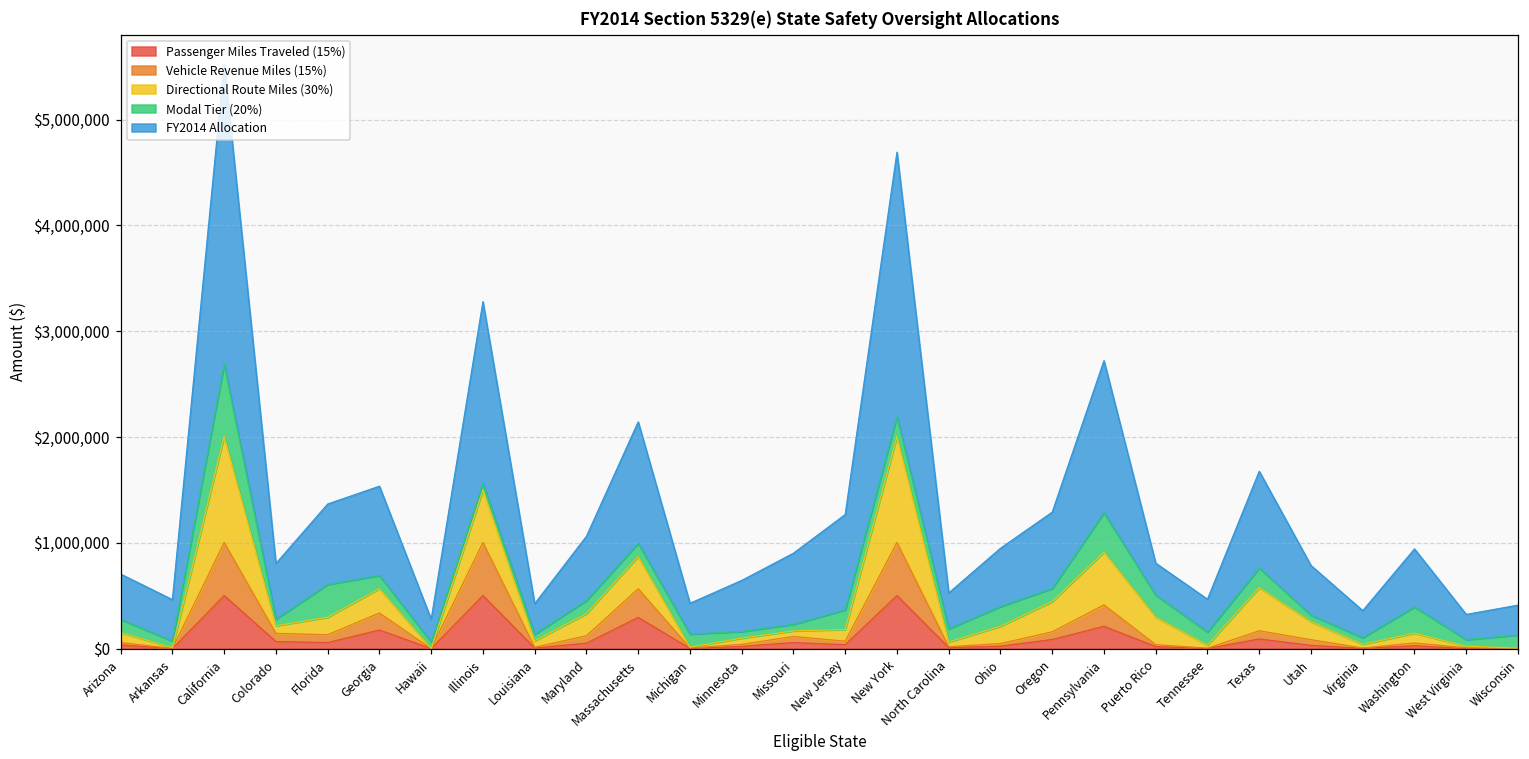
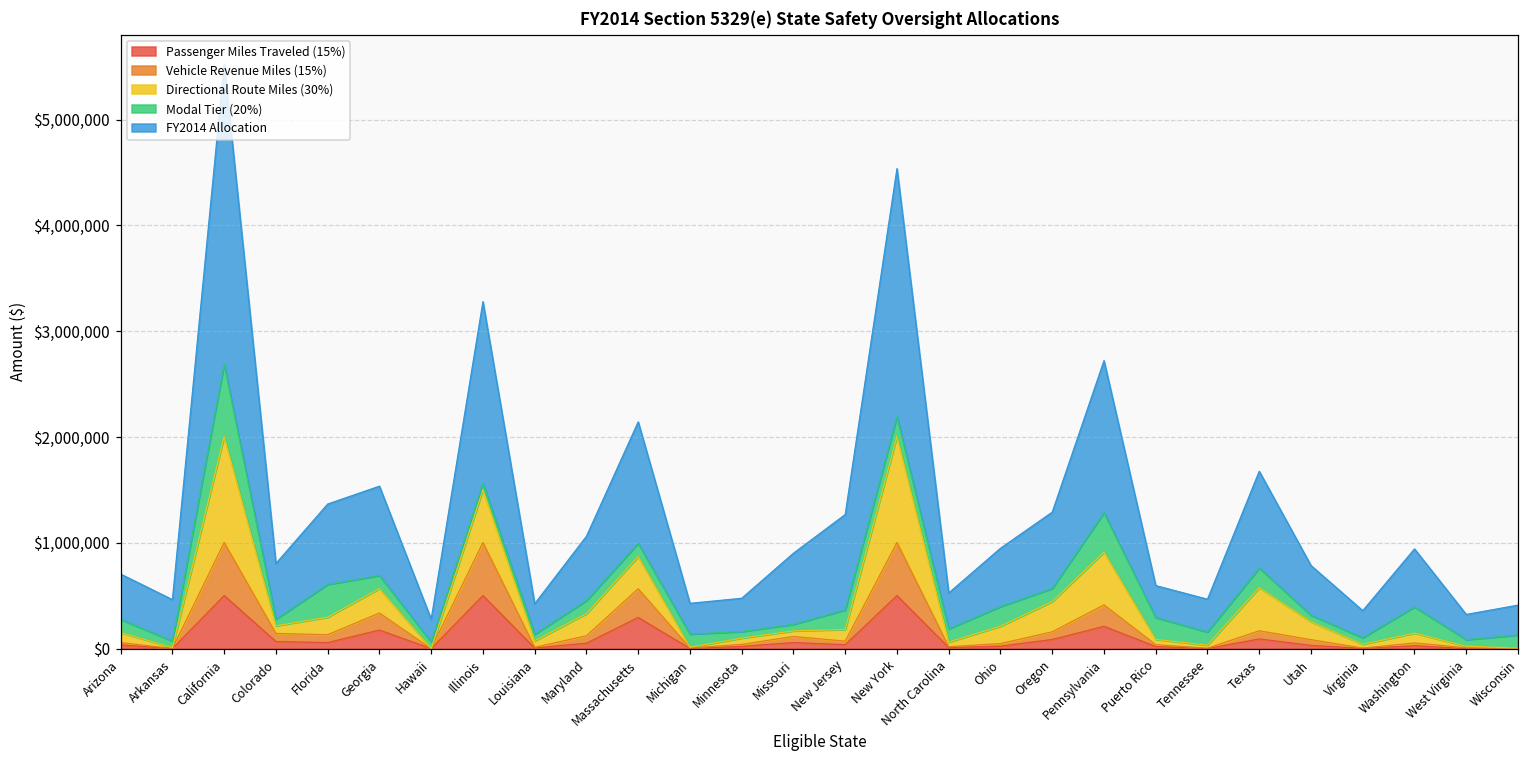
  {
    "Directional Route Miles (30%)": {
      "Arizona": "$100,000",
      "California": "$1,000,000",
      "Colorado": "$100,000",
      "Florida": "$200,000",
      "Georgia": "$200,000",
      "Illinois": "$500,000",
      "Louisiana": "$100,000",
      "Maryland": "$200,000",
      "Massachusetts": "$300,000",
      "Minnesota": "$100,000",
      "Missouri": "$100,000",
      "New Jersey": "$100,000",
      "New York": "$1,000,000",
      "North Carolina": "$0",
      "Ohio": "$200,000",
      "Oregon": "$300,000",
      "Pennsylvania": "$500,000",
-     "Puerto Rico": "$300,000",
+     "Puerto Rico": "$0",
      "Tennessee": "$0",
      "Texas": "$400,000",
      "Utah": "$200,000",
      "Virginia": "$0",
      "Washington": "$100,000"
    },
    "Modal Tier (20%)": {
      "Arizona": "$100,000",
      "Arkansas": "$100,000",
      "California": "$700,000",
      "Colorado": "$100,000",
      "Florida": "$300,000",
      "Georgia": "$100,000",
      "Hawaii": "$100,000",
      "Illinois": "$100,000",
      "Louisiana": "$100,000",
      "Maryland": "$100,000",
      "Massachusetts": "$100,000",
      "Michigan": "$100,000",
      "Minnesota": "$100,000",
      "Missouri": "$100,000",
      "New Jersey": "$200,000",
      "New York": "$200,000",
      "North Carolina": "$100,000",
      "Ohio": "$200,000",
      "Oregon": "$100,000",
      "Pennsylvania": "$400,000",
      "Puerto Rico": "$200,000",
      "Tennessee": "$100,000",
      "Texas": "$200,000",
      "Utah": "$100,000",
      "Virginia": "$100,000",
      "Washington": "$200,000",
      "West Virginia": "$100,000",
      "Wisconsin": "$100,000"
    },
    "FY2014 Allocation": {
      "Arizona": "$400,000",
      "Arkansas": "$400,000",
      "Colorado": "$500,000",
      "Florida": "$800,000",
      "Georgia": "$800,000",
      "Hawaii": "$200,000",
      "Illinois": "$1,700,000",
      "Louisiana": "$300,000",
      "Maryland": "$600,000",
      "Massachusetts": "$1,100,000",
      "Michigan": "$300,000",
-     "Minnesota": "$500,000",
+     "Minnesota": "$300,000",
      "Missouri": "$700,000",
      "New Jersey": "$900,000",
-     "New York": "$2,500,000",
+     "New York": "$2,300,000",
      "North Carolina": "$300,000",
      "Ohio": "$600,000",
      "Oregon": "$700,000",
      "Pennsylvania": "$1,400,000",
      "Puerto Rico": "$300,000",
      "Tennessee": "$300,000",
      "Texas": "$900,000",
      "Utah": "$500,000",
      "Virginia": "$300,000",
      "Washington": "$500,000",
      "West Virginia": "$200,000",
      "Wisconsin": "$300,000"
    }
  }
